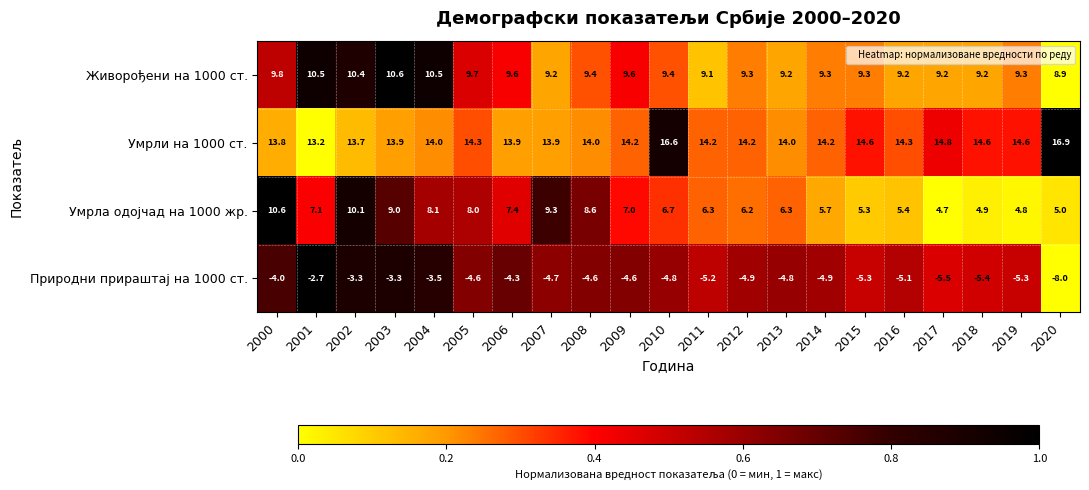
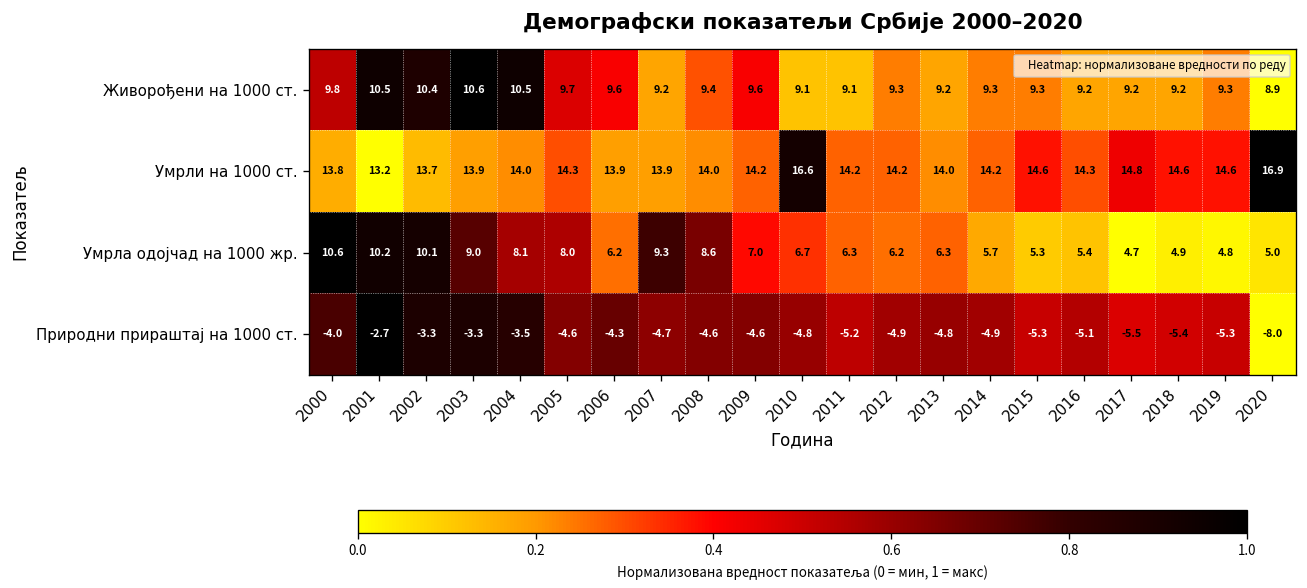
  {
    "Живорођени на 1000 ст.": {
      "2000": 9.8,
      "2001": 10.5,
      "2002": 10.4,
      "2003": 10.6,
      "2004": 10.5,
      "2005": 9.7,
      "2006": 9.6,
      "2007": 9.2,
      "2008": 9.4,
      "2009": 9.6,
-     "2010": 9.4,
+     "2010": 9.1,
      "2011": 9.1,
      "2012": 9.3,
      "2013": 9.2,
      "2014": 9.3,
      "2015": 9.3,
      "2016": 9.2,
      "2017": 9.2,
      "2018": 9.2,
      "2019": 9.3,
      "2020": 8.9
    },
    "Умрли на 1000 ст.": {
      "2000": 13.8,
      "2001": 13.2,
      "2002": 13.7,
      "2003": 13.9,
      "2004": 14.0,
      "2005": 14.3,
      "2006": 13.9,
      "2007": 13.9,
      "2008": 14.0,
      "2009": 14.2,
      "2010": 16.6,
      "2011": 14.2,
      "2012": 14.2,
      "2013": 14.0,
      "2014": 14.2,
      "2015": 14.6,
      "2016": 14.3,
      "2017": 14.8,
      "2018": 14.6,
      "2019": 14.6,
      "2020": 16.9
    },
    "Умрла одојчад на 1000 жр.": {
      "2000": 10.6,
-     "2001": 7.1,
+     "2001": 10.2,
      "2002": 10.1,
      "2003": 9.0,
      "2004": 8.1,
      "2005": 8.0,
-     "2006": 7.4,
+     "2006": 6.2,
      "2007": 9.3,
      "2008": 8.6,
      "2009": 7.0,
      "2010": 6.7,
      "2011": 6.3,
      "2012": 6.2,
      "2013": 6.3,
      "2014": 5.7,
      "2015": 5.3,
      "2016": 5.4,
      "2017": 4.7,
      "2018": 4.9,
      "2019": 4.8,
      "2020": 5.0
    },
    "Природни прираштај на 1000 ст.": {
      "2000": -4.0,
      "2001": -2.7,
      "2002": -3.3,
      "2003": -3.3,
      "2004": -3.5,
      "2005": -4.6,
      "2006": -4.3,
      "2007": -4.7,
      "2008": -4.6,
      "2009": -4.6,
      "2010": -4.8,
      "2011": -5.2,
      "2012": -4.9,
      "2013": -4.8,
      "2014": -4.9,
      "2015": -5.3,
      "2016": -5.1,
      "2017": -5.5,
      "2018": -5.4,
      "2019": -5.3,
      "2020": -8.0
    }
  }
